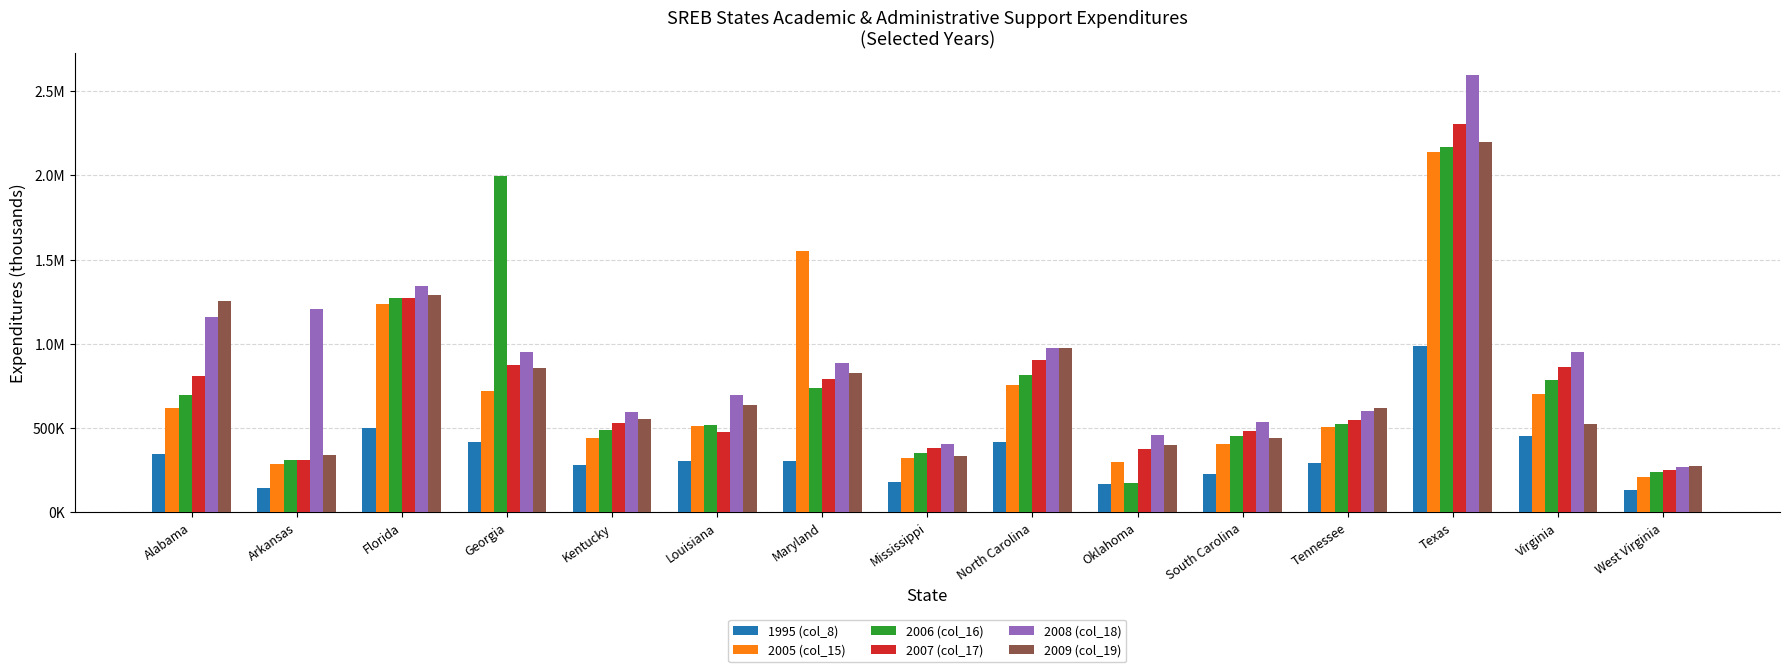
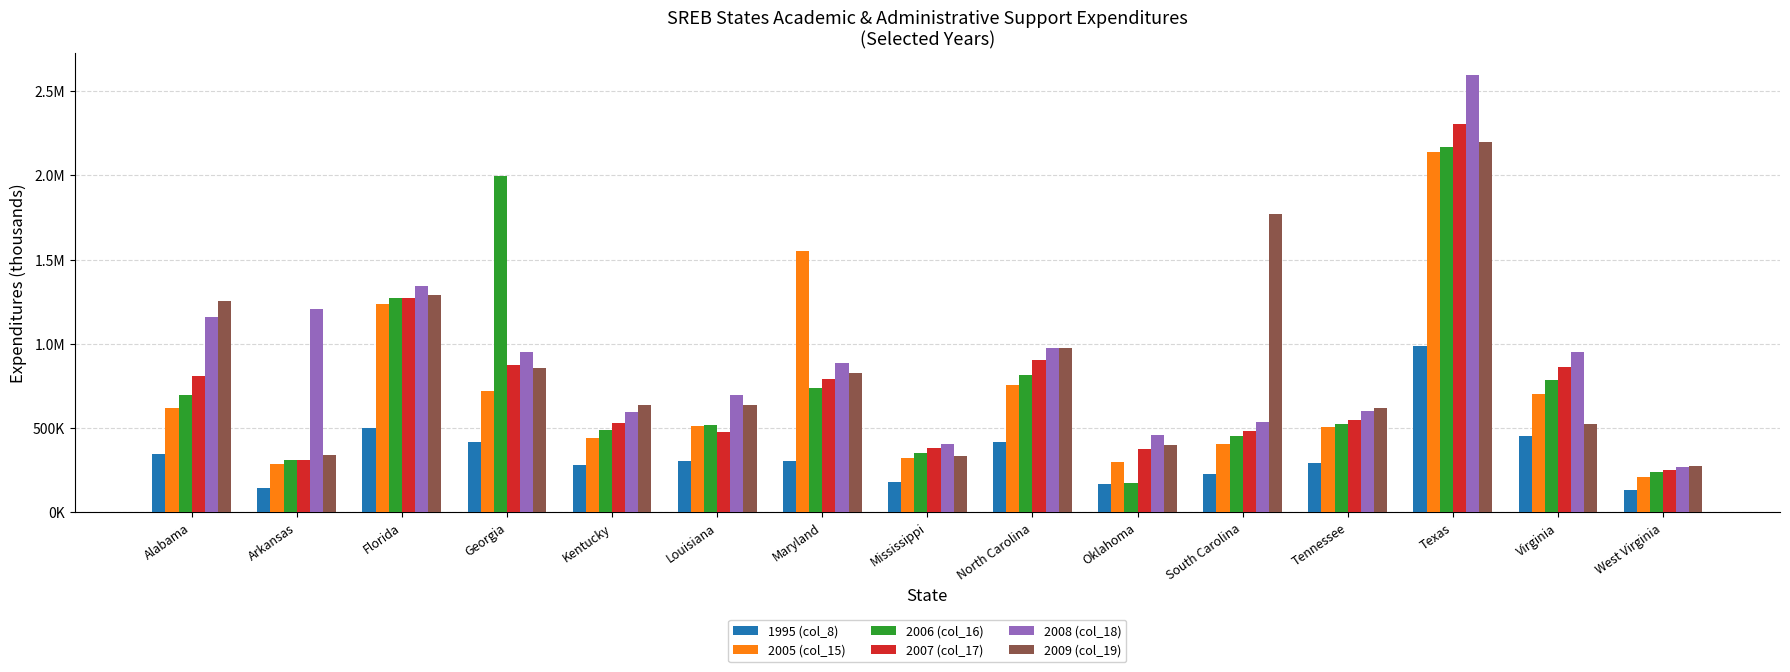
  {
    "1995 (col_8)": {
      "Alabama": 340000,
      "Arkansas": 140000,
      "Florida": 500000,
      "Georgia": 420000,
      "Kentucky": 280000,
      "Louisiana": 310000,
      "Maryland": 300000,
      "Mississippi": 180000,
      "North Carolina": 410000,
      "Oklahoma": 170000,
      "South Carolina": 230000,
      "Tennessee": 300000,
      "Texas": 980000,
      "Virginia": 460000,
      "West Virginia": 130000
    },
    "2005 (col_15)": {
      "Alabama": 620000,
      "Arkansas": 290000,
      "Florida": 1230000,
      "Georgia": 720000,
      "Kentucky": 440000,
      "Louisiana": 510000,
      "Maryland": 1550000,
      "Mississippi": 320000,
      "North Carolina": 750000,
      "Oklahoma": 300000,
      "South Carolina": 410000,
      "Tennessee": 510000,
      "Texas": 2140000,
      "Virginia": 700000,
      "West Virginia": 210000
    },
    "2006 (col_16)": {
      "Alabama": 700000,
      "Arkansas": 310000,
      "Florida": 1270000,
      "Georgia": 2000000,
      "Kentucky": 490000,
      "Louisiana": 520000,
      "Maryland": 740000,
      "Mississippi": 350000,
      "North Carolina": 810000,
      "Oklahoma": 180000,
      "South Carolina": 450000,
      "Tennessee": 520000,
      "Texas": 2170000,
      "Virginia": 790000,
      "West Virginia": 240000
    },
    "2007 (col_17)": {
      "Alabama": 810000,
      "Arkansas": 310000,
      "Florida": 1270000,
      "Georgia": 880000,
      "Kentucky": 530000,
      "Louisiana": 480000,
      "Maryland": 790000,
      "Mississippi": 380000,
      "North Carolina": 910000,
      "Oklahoma": 370000,
      "South Carolina": 480000,
      "Tennessee": 550000,
      "Texas": 2310000,
      "Virginia": 860000,
      "West Virginia": 250000
    },
    "2008 (col_18)": {
      "Alabama": 1160000,
      "Arkansas": 1210000,
      "Florida": 1340000,
      "Georgia": 950000,
      "Kentucky": 590000,
      "Louisiana": 700000,
      "Maryland": 890000,
      "Mississippi": 410000,
      "North Carolina": 970000,
      "Oklahoma": 460000,
      "South Carolina": 540000,
      "Tennessee": 600000,
      "Texas": 2600000,
      "Virginia": 950000,
      "West Virginia": 270000
    },
    "2009 (col_19)": {
      "Alabama": 1250000,
      "Arkansas": 340000,
      "Florida": 1290000,
      "Georgia": 860000,
-     "Kentucky": 560000,
+     "Kentucky": 640000,
      "Louisiana": 640000,
      "Maryland": 830000,
      "Mississippi": 340000,
      "North Carolina": 970000,
      "Oklahoma": 400000,
-     "South Carolina": 440000,
+     "South Carolina": 1770000,
      "Tennessee": 620000,
      "Texas": 2200000,
      "Virginia": 520000,
      "West Virginia": 280000
    }
  }
